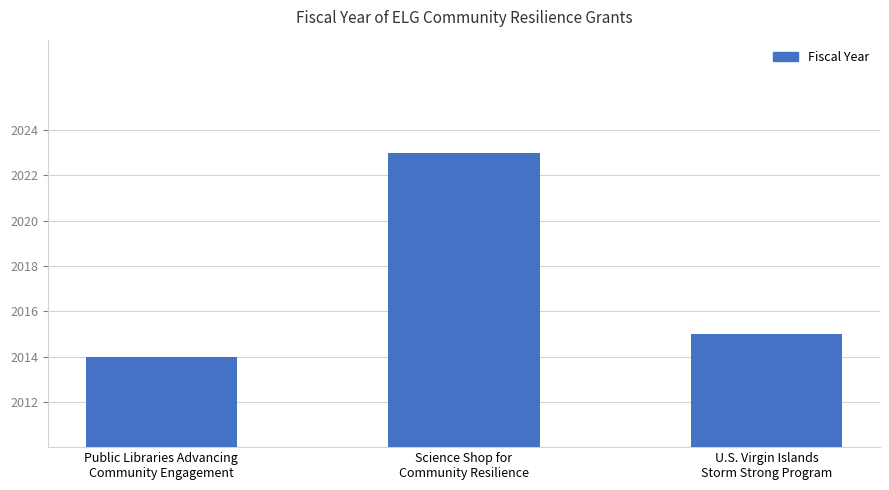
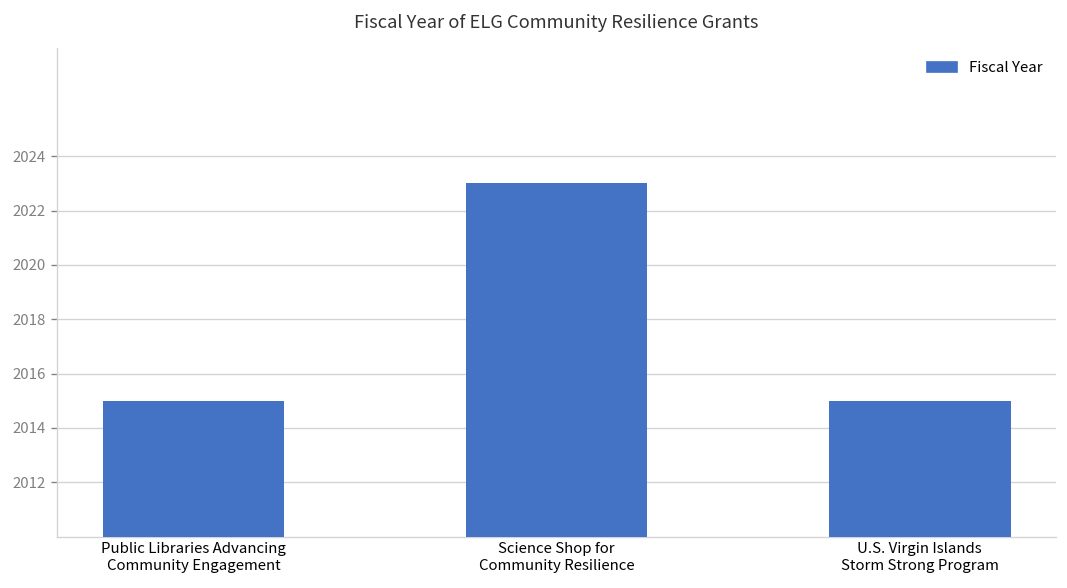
  {
-   "Public Libraries Advancing Community Engagement": 2014,
+   "Public Libraries Advancing Community Engagement": 2015,
    "Science Shop for Community Resilience": 2023,
    "U.S. Virgin Islands Storm Strong Program": 2015
  }
